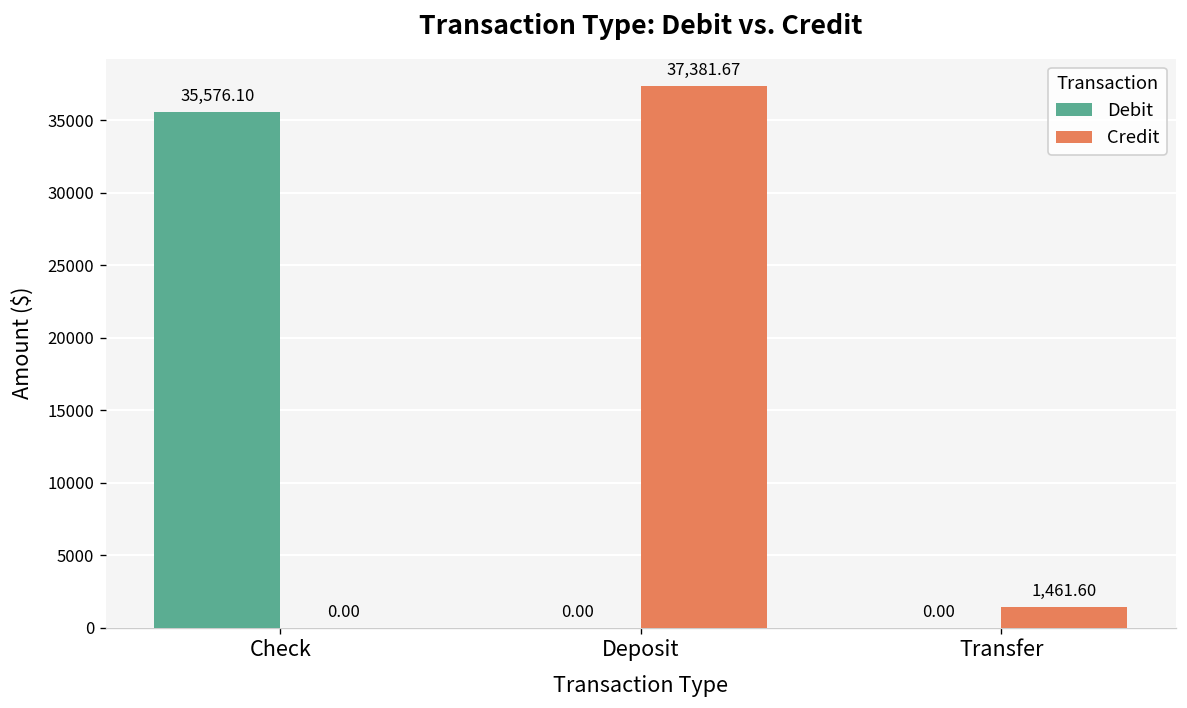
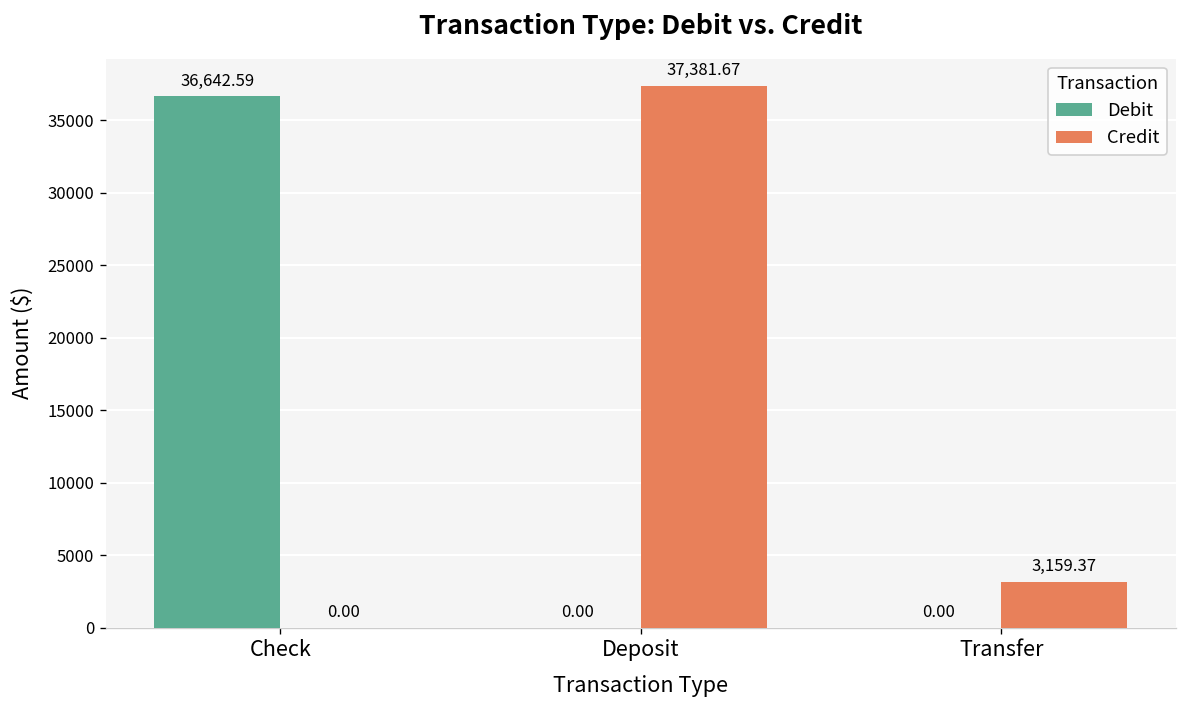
  {
    "Debit": {
-     "Check": "35,576.10",
+     "Check": "36,642.59",
      "Deposit": "0.00",
      "Transfer": "0.00"
    },
    "Credit": {
      "Check": "0.00",
      "Deposit": "37,381.67",
-     "Transfer": "1,461.60"
+     "Transfer": "3,159.37"
    }
  }
